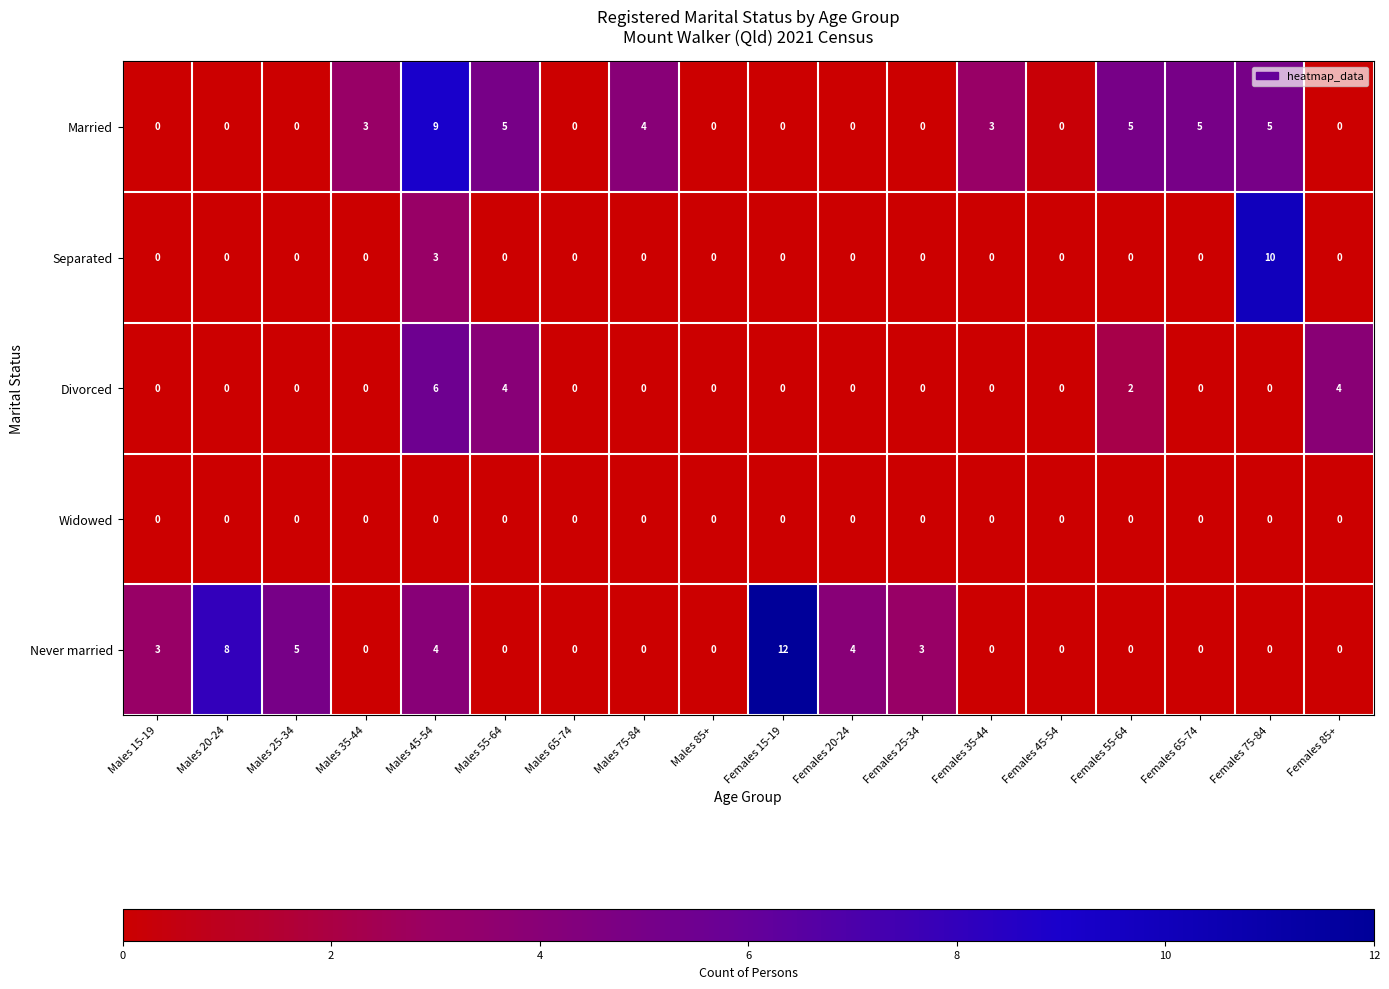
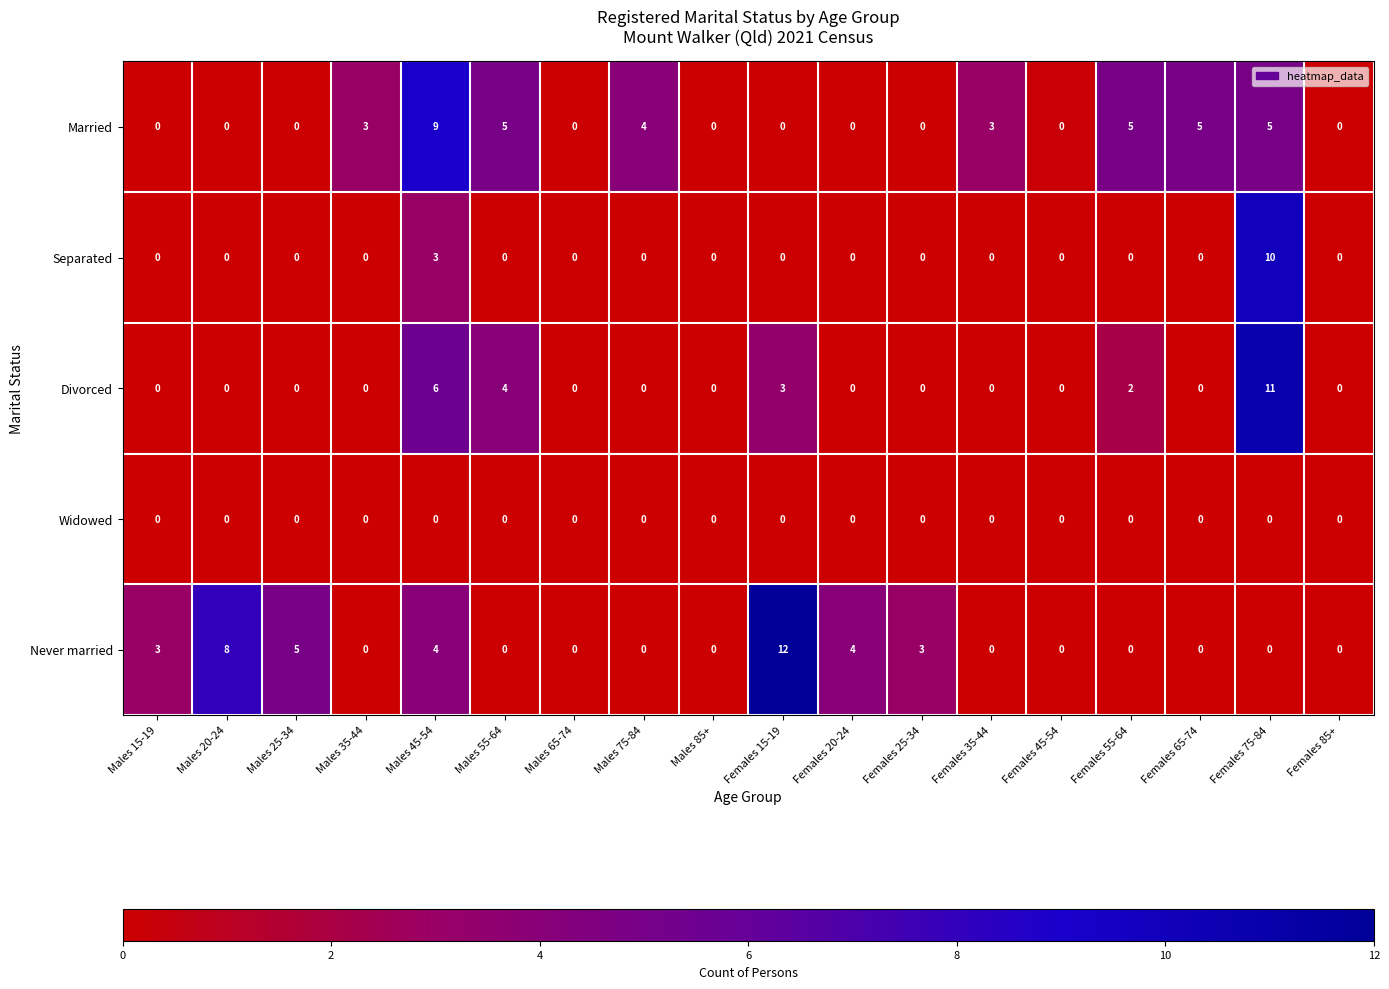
  {
    "Married": {
      "Males 15-19": 0,
      "Males 20-24": 0,
      "Males 25-34": 0,
      "Males 35-44": 3,
      "Males 45-54": 9,
      "Males 55-64": 5,
      "Males 65-74": 0,
      "Males 75-84": 4,
      "Males 85+": 0,
      "Females 15-19": 0,
      "Females 20-24": 0,
      "Females 25-34": 0,
      "Females 35-44": 3,
      "Females 45-54": 0,
      "Females 55-64": 5,
      "Females 65-74": 5,
      "Females 75-84": 5,
      "Females 85+": 0
    },
    "Separated": {
      "Males 15-19": 0,
      "Males 20-24": 0,
      "Males 25-34": 0,
      "Males 35-44": 0,
      "Males 45-54": 3,
      "Males 55-64": 0,
      "Males 65-74": 0,
      "Males 75-84": 0,
      "Males 85+": 0,
      "Females 15-19": 0,
      "Females 20-24": 0,
      "Females 25-34": 0,
      "Females 35-44": 0,
      "Females 45-54": 0,
      "Females 55-64": 0,
      "Females 65-74": 0,
      "Females 75-84": 10,
      "Females 85+": 0
    },
    "Divorced": {
      "Males 15-19": 0,
      "Males 20-24": 0,
      "Males 25-34": 0,
      "Males 35-44": 0,
      "Males 45-54": 6,
      "Males 55-64": 4,
      "Males 65-74": 0,
      "Males 75-84": 0,
      "Males 85+": 0,
-     "Females 15-19": 0,
+     "Females 15-19": 3,
      "Females 20-24": 0,
      "Females 25-34": 0,
      "Females 35-44": 0,
      "Females 45-54": 0,
      "Females 55-64": 2,
      "Females 65-74": 0,
-     "Females 75-84": 0,
-     "Females 85+": 4
+     "Females 75-84": 11,
+     "Females 85+": 0
    },
    "Widowed": {
      "Males 15-19": 0,
      "Males 20-24": 0,
      "Males 25-34": 0,
      "Males 35-44": 0,
      "Males 45-54": 0,
      "Males 55-64": 0,
      "Males 65-74": 0,
      "Males 75-84": 0,
      "Males 85+": 0,
      "Females 15-19": 0,
      "Females 20-24": 0,
      "Females 25-34": 0,
      "Females 35-44": 0,
      "Females 45-54": 0,
      "Females 55-64": 0,
      "Females 65-74": 0,
      "Females 75-84": 0,
      "Females 85+": 0
    },
    "Never married": {
      "Males 15-19": 3,
      "Males 20-24": 8,
      "Males 25-34": 5,
      "Males 35-44": 0,
      "Males 45-54": 4,
      "Males 55-64": 0,
      "Males 65-74": 0,
      "Males 75-84": 0,
      "Males 85+": 0,
      "Females 15-19": 12,
      "Females 20-24": 4,
      "Females 25-34": 3,
      "Females 35-44": 0,
      "Females 45-54": 0,
      "Females 55-64": 0,
      "Females 65-74": 0,
      "Females 75-84": 0,
      "Females 85+": 0
    }
  }
